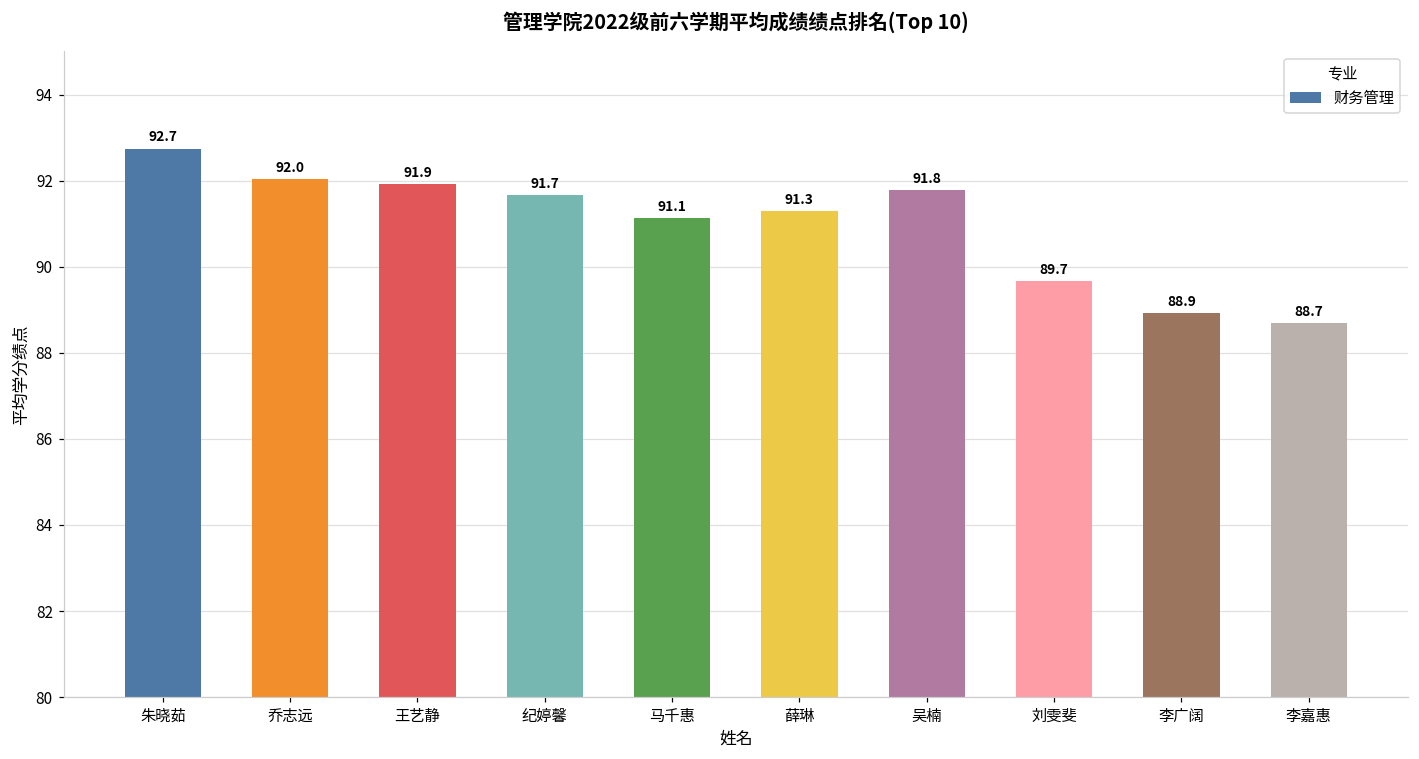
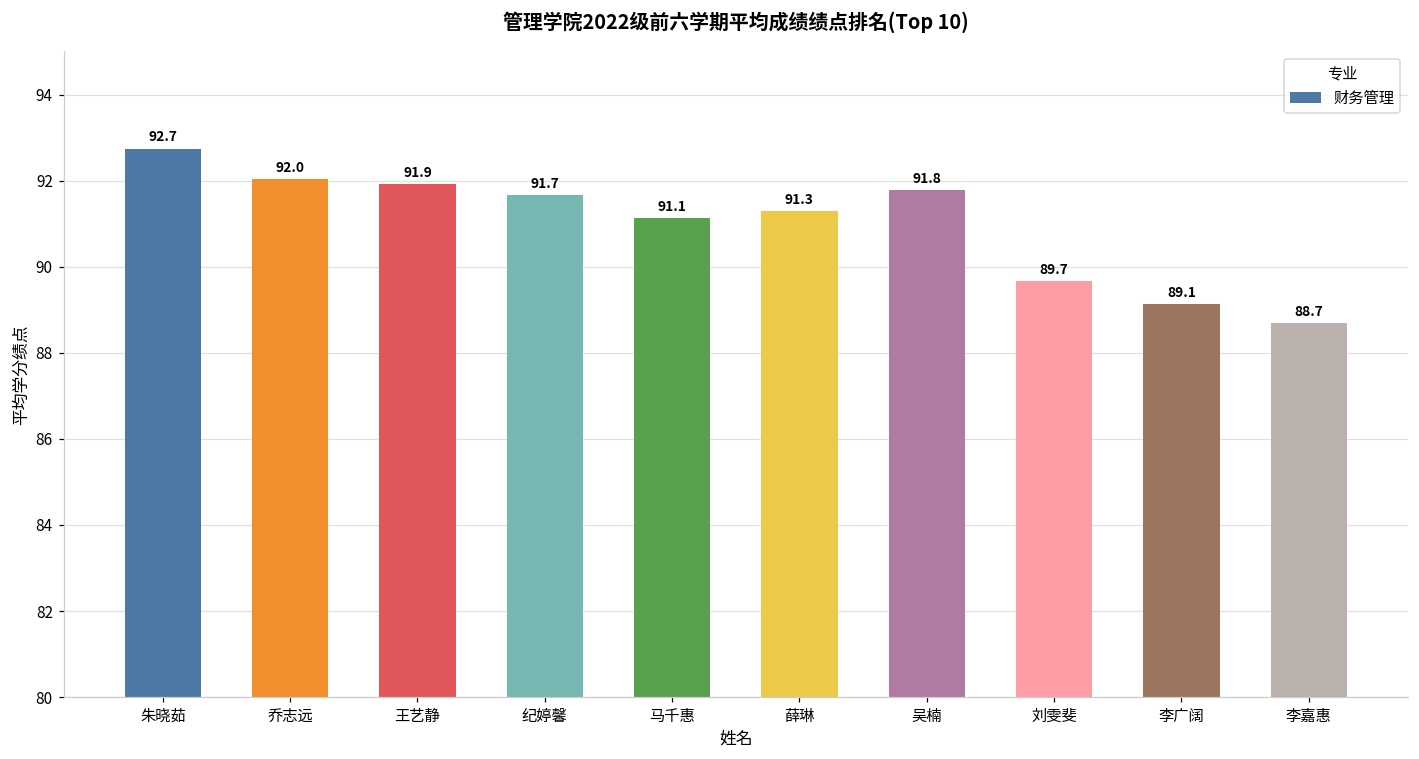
  {
    "朱晓茹": 92.7,
    "乔志远": 92.0,
    "王艺静": 91.9,
    "纪婷馨": 91.7,
    "马千惠": 91.1,
    "薛琳": 91.3,
    "吴楠": 91.8,
    "刘雯斐": 89.7,
-   "李广阔": 88.9,
+   "李广阔": 89.1,
    "李嘉惠": 88.7
  }
